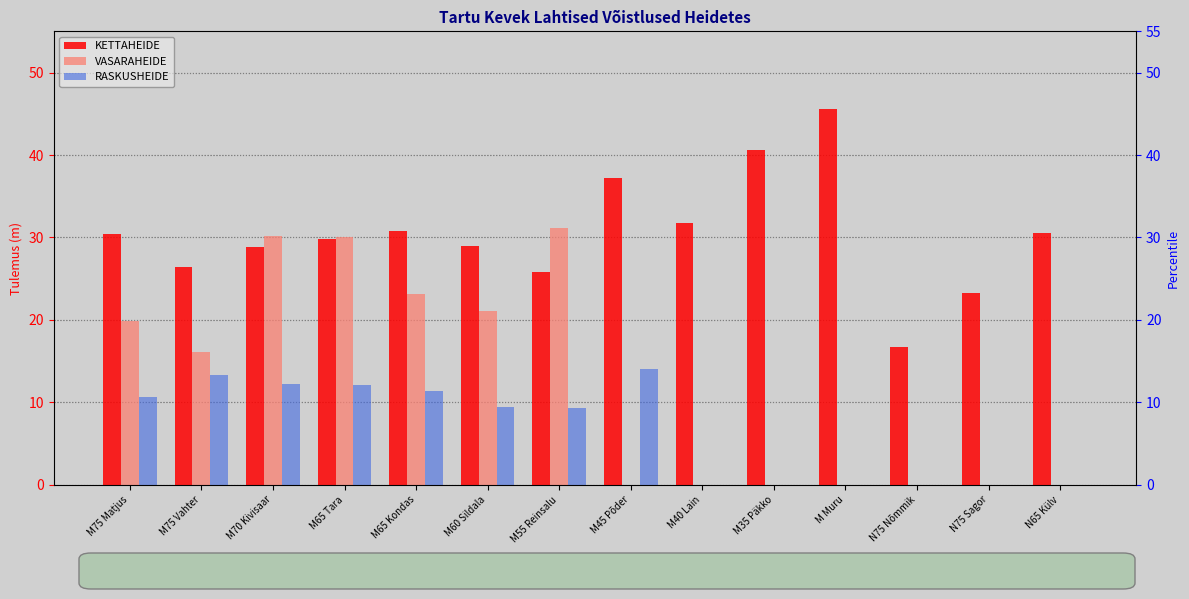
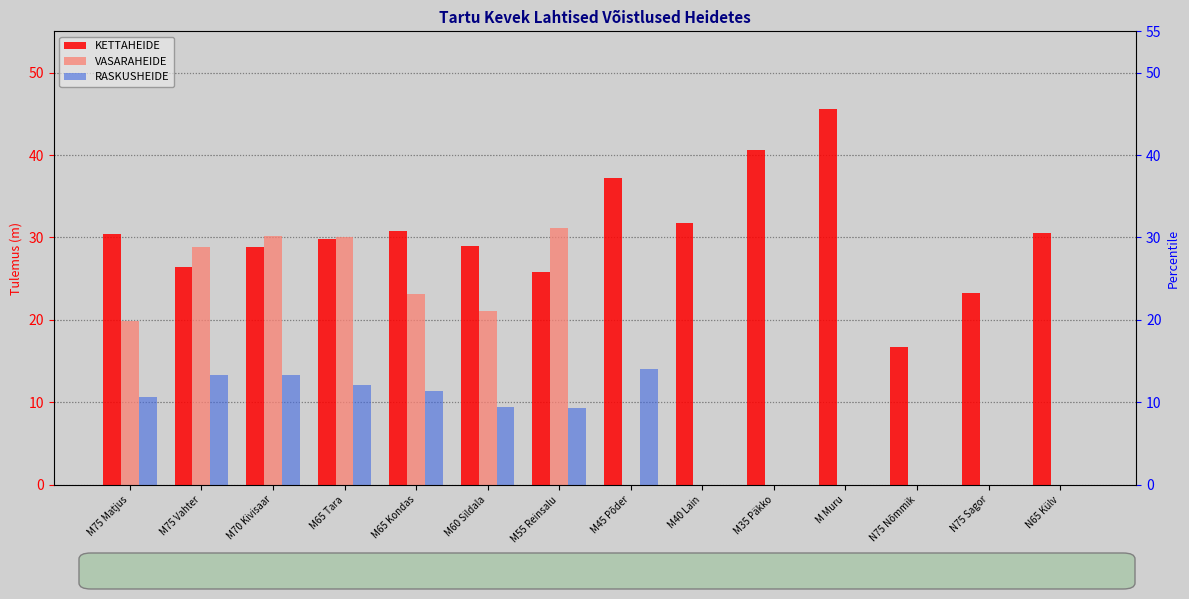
  {
    "KETTAHEIDE": {
      "M75 Matjus": 30,
      "M75 Vahter": 26,
      "M70 Kivisaar": 29,
      "M65 Tara": 30,
      "M65 Kondas": 31,
      "M60 Sildala": 29,
      "M55 Reinsalu": 26,
      "M45 Põder": 37,
      "M40 Lain": 32,
      "M35 Päkko": 41,
      "M Muru": 46,
      "N75 Nõmmik": 17,
      "N75 Sagor": 23,
      "N65 Külv": 30
    },
    "VASARAHEIDE": {
      "M75 Matjus": 20,
-     "M75 Vahter": 16,
+     "M75 Vahter": 29,
      "M70 Kivisaar": 30,
      "M65 Tara": 30,
      "M65 Kondas": 23,
      "M60 Sildala": 21,
      "M55 Reinsalu": 31,
      "M45 Põder": 0,
      "M40 Lain": 0,
      "M35 Päkko": 0,
      "M Muru": 0,
      "N75 Nõmmik": 0,
      "N75 Sagor": 0,
      "N65 Külv": 0
    },
    "RASKUSHEIDE": {
      "M75 Matjus": 11,
      "M75 Vahter": 13,
-     "M70 Kivisaar": 12,
+     "M70 Kivisaar": 13,
      "M65 Tara": 12,
      "M65 Kondas": 11,
      "M60 Sildala": 9,
      "M55 Reinsalu": 9,
      "M45 Põder": 14,
      "M40 Lain": 0,
      "M35 Päkko": 0,
      "M Muru": 0,
      "N75 Nõmmik": 0,
      "N75 Sagor": 0,
      "N65 Külv": 0
    }
  }
